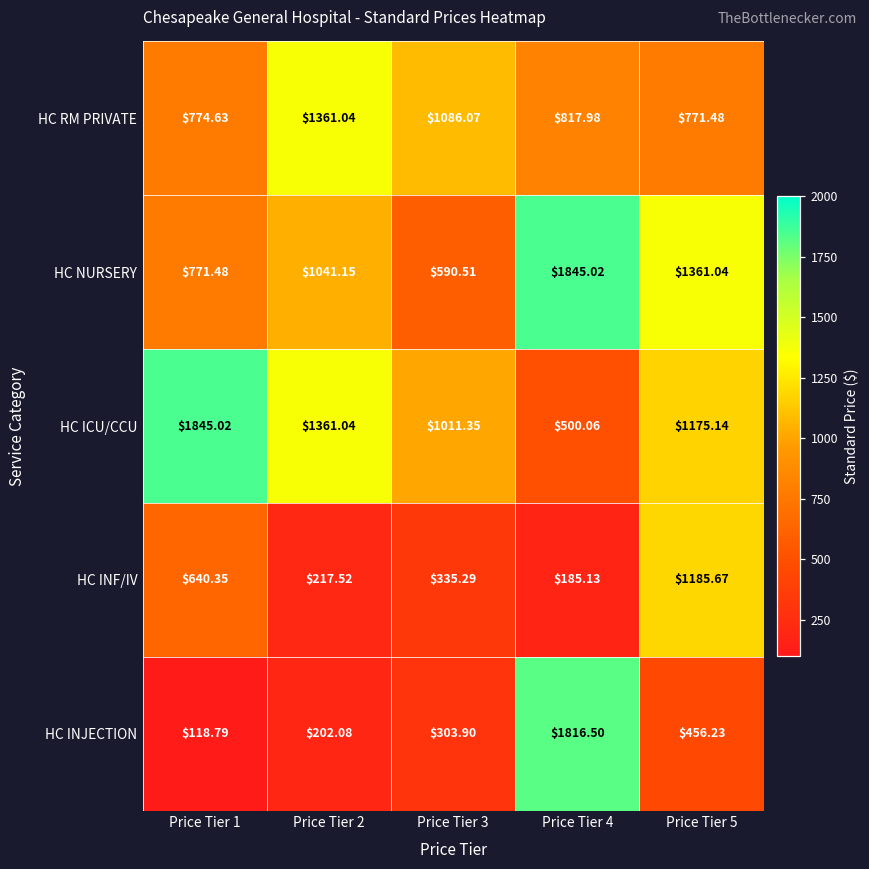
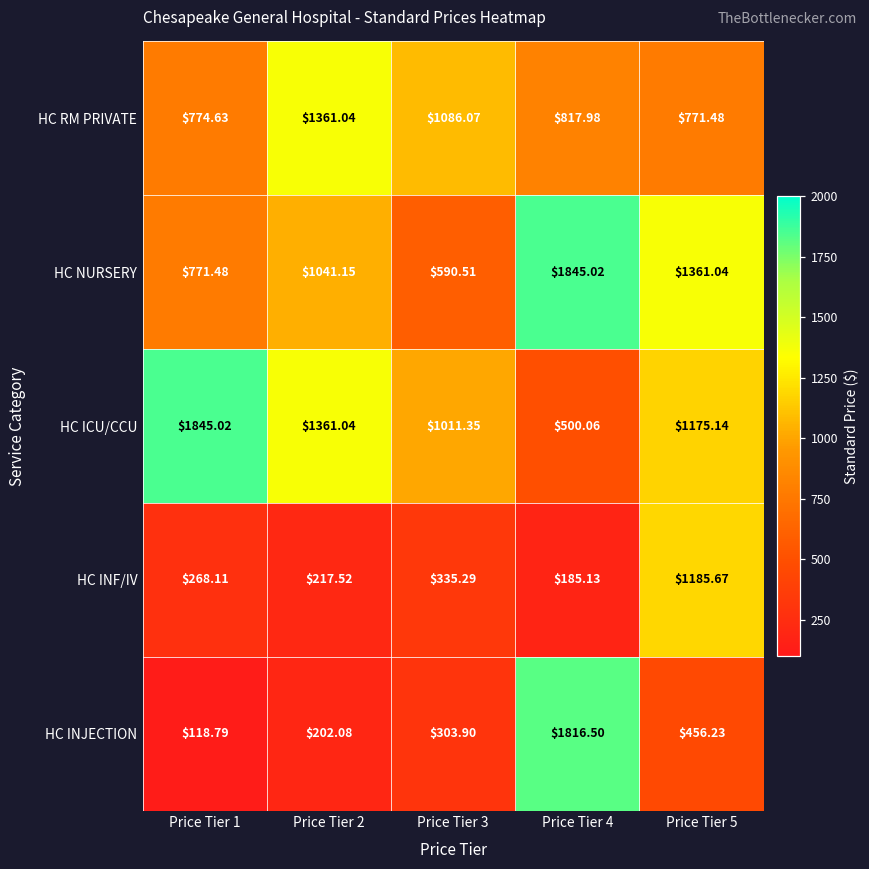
  {
    "HC RM PRIVATE": {
      "Price Tier 1": "$774.63",
      "Price Tier 2": "$1361.04",
      "Price Tier 3": "$1086.07",
      "Price Tier 4": "$817.98",
      "Price Tier 5": "$771.48"
    },
    "HC NURSERY": {
      "Price Tier 1": "$771.48",
      "Price Tier 2": "$1041.15",
      "Price Tier 3": "$590.51",
      "Price Tier 4": "$1845.02",
      "Price Tier 5": "$1361.04"
    },
    "HC ICU/CCU": {
      "Price Tier 1": "$1845.02",
      "Price Tier 2": "$1361.04",
      "Price Tier 3": "$1011.35",
      "Price Tier 4": "$500.06",
      "Price Tier 5": "$1175.14"
    },
    "HC INF/IV": {
-     "Price Tier 1": "$640.35",
+     "Price Tier 1": "$268.11",
      "Price Tier 2": "$217.52",
      "Price Tier 3": "$335.29",
      "Price Tier 4": "$185.13",
      "Price Tier 5": "$1185.67"
    },
    "HC INJECTION": {
      "Price Tier 1": "$118.79",
      "Price Tier 2": "$202.08",
      "Price Tier 3": "$303.90",
      "Price Tier 4": "$1816.50",
      "Price Tier 5": "$456.23"
    }
  }
